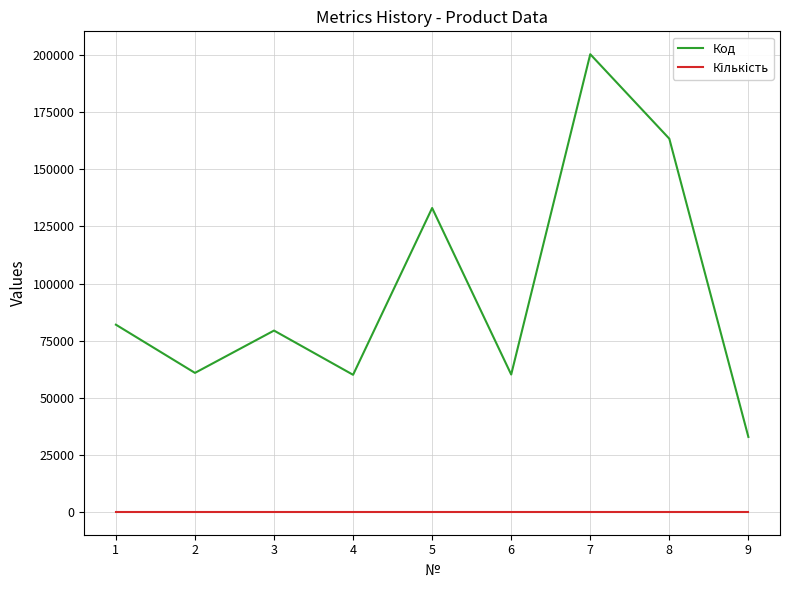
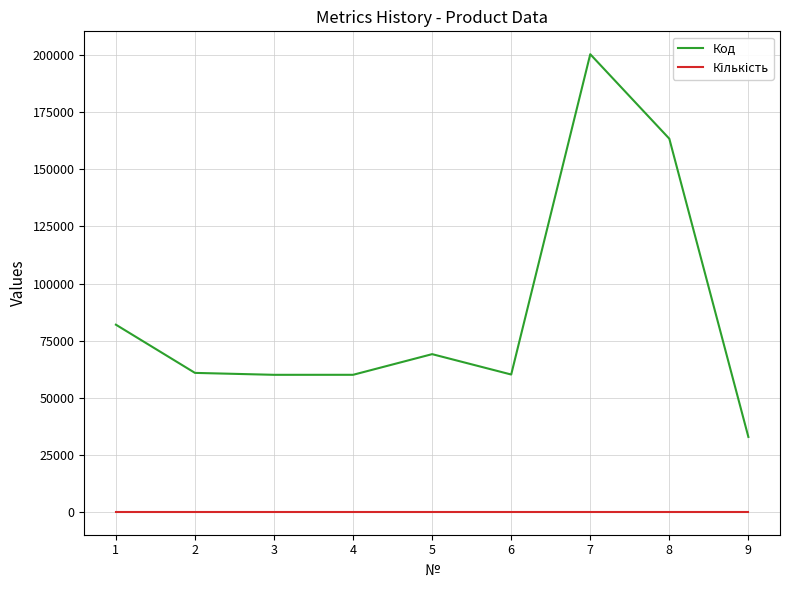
  {
    "Код": {
      "1": 82000,
      "2": 61000,
-     "3": 79000,
+     "3": 60000,
      "4": 60000,
-     "5": 133000,
+     "5": 69000,
      "6": 60000,
      "7": 200000,
      "8": 163000,
      "9": 33000
    },
    "Кількість": {
      "1": 0,
      "2": 0,
      "3": 0,
      "4": 0,
      "5": 0,
      "6": 0,
      "7": 0,
      "8": 0,
      "9": 0
    }
  }
